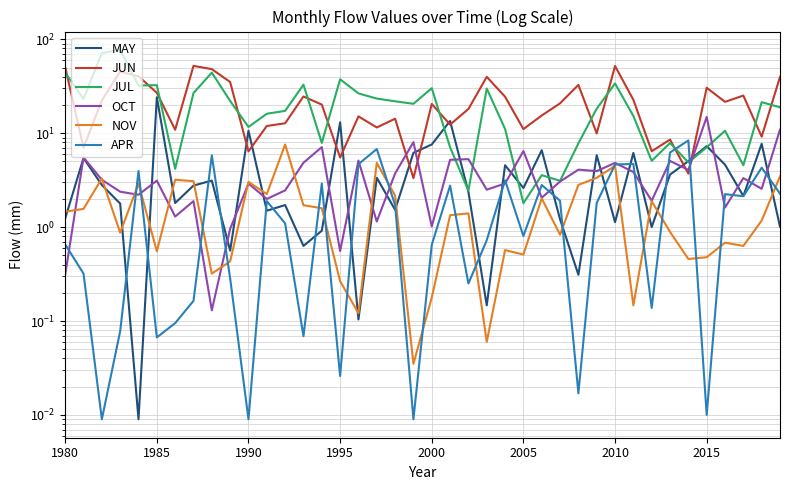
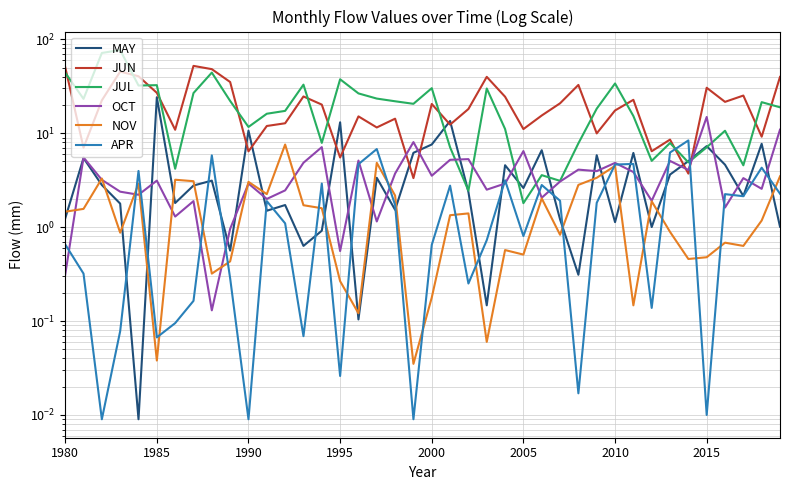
  {
    "MAY": {
      "1980": 1.2,
      "1985": 24,
      "1990": 11,
      "1995": 13,
      "2000": 8,
      "2005": 2.6,
      "2010": 1.1
    },
    "JUN": {
      "1980": 50,
      "1985": 27,
      "1990": 6,
      "1995": 6,
      "2000": 20,
      "2005": 11,
-     "2010": 50,
+     "2010": 17,
      "2015": 30
    },
    "JUL": {
      "1980": 40,
      "1985": 32,
      "1990": 12,
      "1995": 38,
      "2000": 30,
      "2005": 1.8,
      "2010": 34
    },
    "OCT": {
      "1980": 0.3,
      "1985": 3.1,
      "1995": 0.6,
-     "2000": 1.0,
+     "2000": 3.5,
      "2005": 6,
      "2015": 15
    },
    "NOV": {
      "1980": 1.5,
-     "1985": 0.6,
+     "1985": 0.038,
      "1995": 0.27,
      "2000": 0.18,
      "2005": 0.5,
      "2015": 0.5
    },
    "APR": {
      "1980": 0.7,
      "1985": 0.07,
      "1990": 0.009,
      "1995": 0.026,
      "2000": 0.6,
      "2005": 0.8,
      "2015": 0.010
    }
  }
